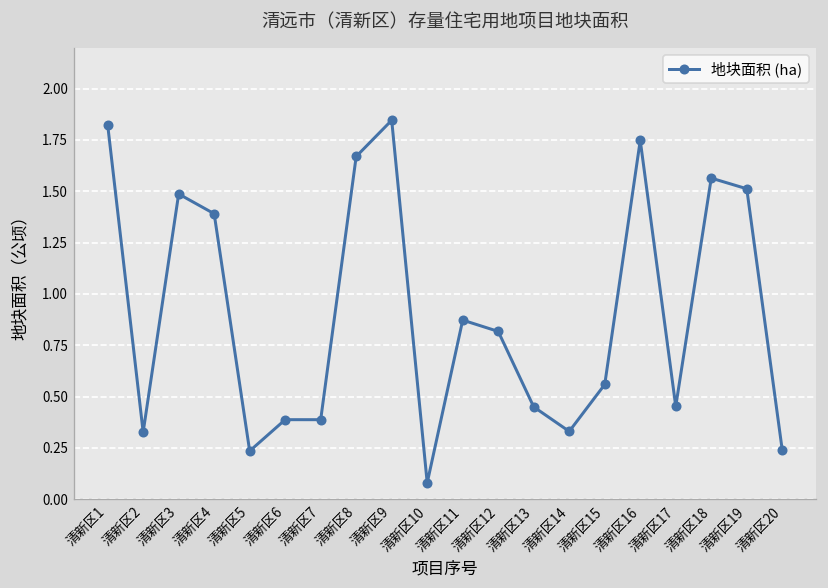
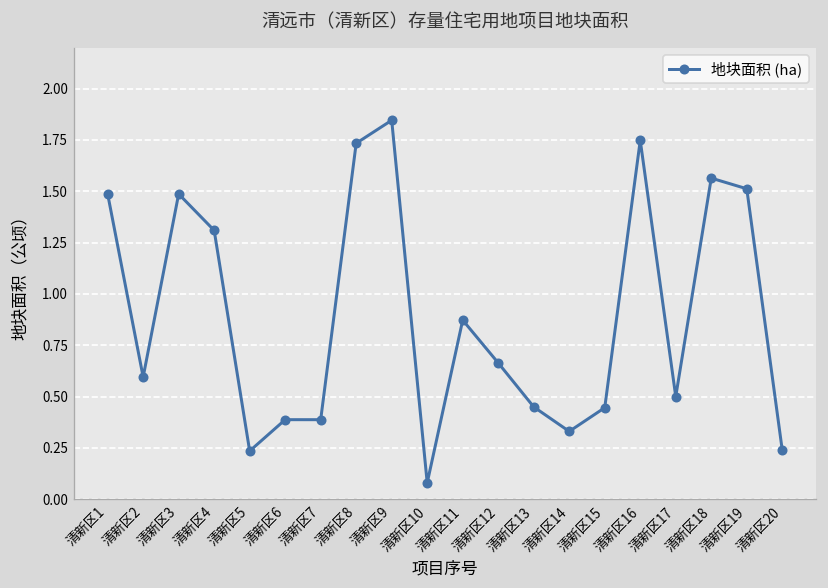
  {
-   "清新区1": 1.82,
-   "清新区2": 0.33,
+   "清新区1": 1.49,
+   "清新区2": 0.60,
    "清新区3": 1.49,
-   "清新区4": 1.39,
+   "清新区4": 1.31,
    "清新区5": 0.24,
    "清新区6": 0.39,
    "清新区7": 0.39,
-   "清新区8": 1.67,
+   "清新区8": 1.73,
    "清新区9": 1.85,
    "清新区10": 0.08,
    "清新区11": 0.87,
-   "清新区12": 0.82,
+   "清新区12": 0.66,
    "清新区13": 0.45,
    "清新区14": 0.33,
-   "清新区15": 0.56,
+   "清新区15": 0.45,
    "清新区16": 1.75,
-   "清新区17": 0.45,
+   "清新区17": 0.50,
    "清新区18": 1.56,
    "清新区19": 1.51,
    "清新区20": 0.24
  }
